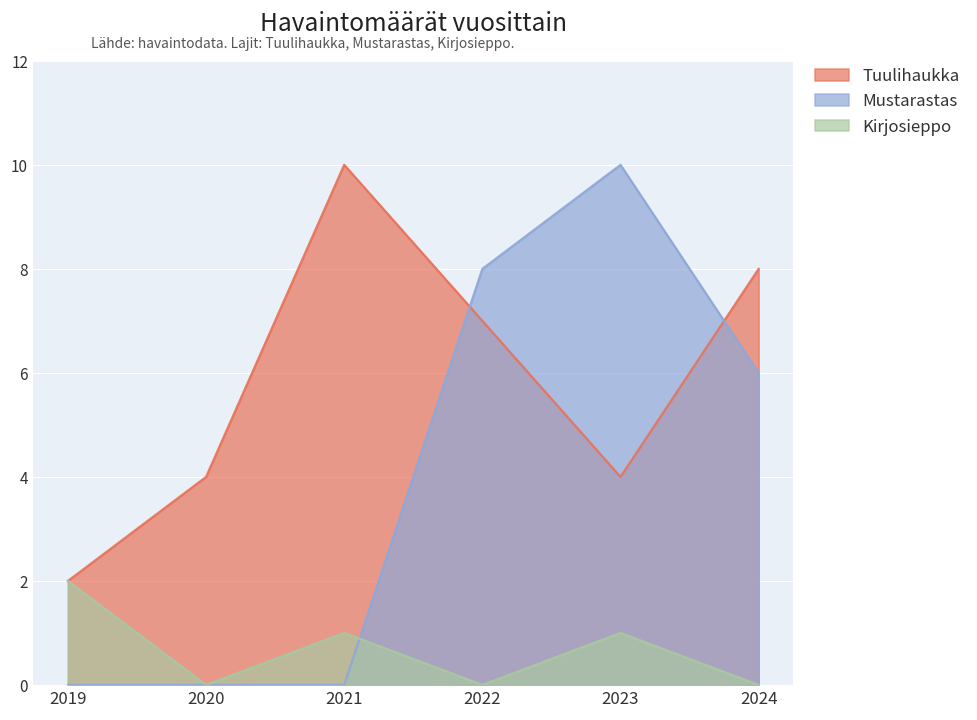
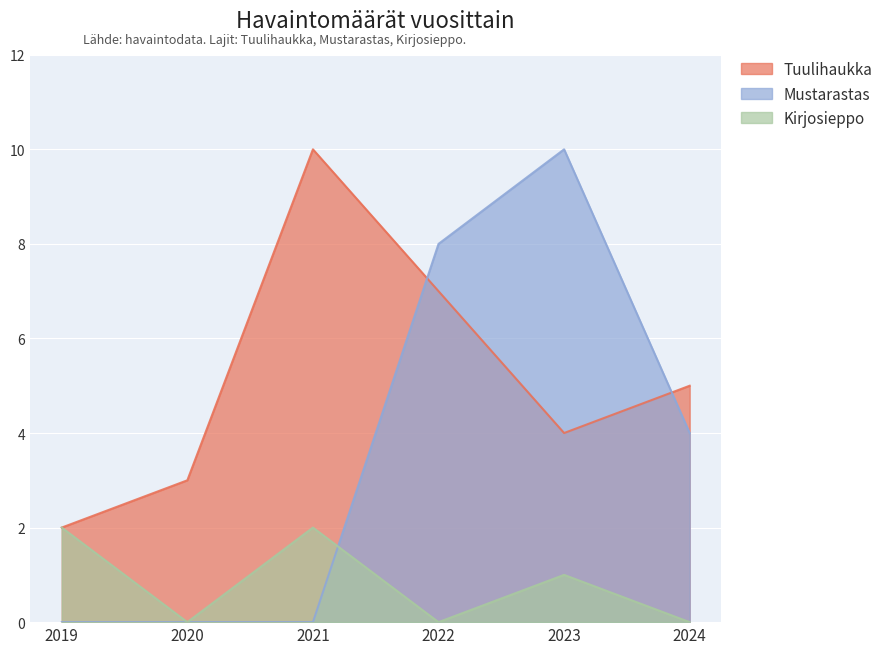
  {
    "Tuulihaukka": {
-     "2020": 4,
+     "2020": 3,
      "2021": 10,
      "2022": 7,
      "2023": 4,
-     "2024": 8
+     "2024": 5
    },
    "Mustarastas": {
      "2019": 0,
      "2021": 0,
      "2022": 8,
      "2023": 10,
-     "2024": 6
+     "2024": 4
    },
    "Kirjosieppo": {
-     "2021": 1,
+     "2021": 2,
      "2022": 0,
      "2023": 1,
      "2024": 0
    }
  }
